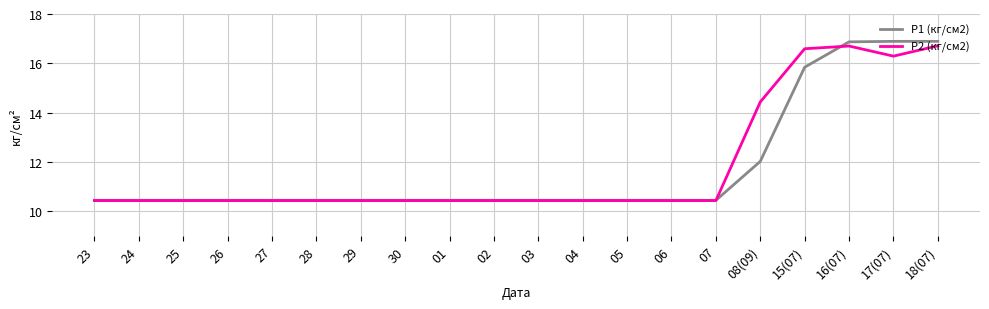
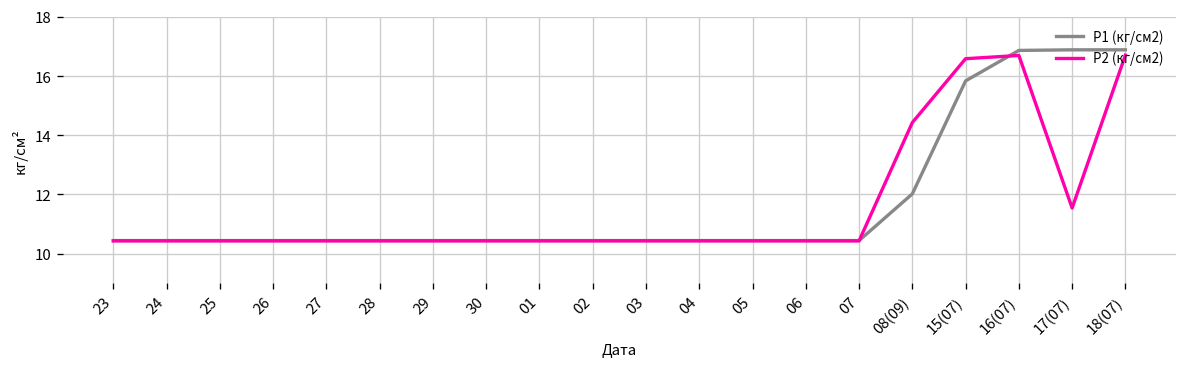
  {
    "P1 (кг/см2)": {
      "08(09)": 12.0,
      "15(07)": 15.8,
      "16(07)": 16.9,
      "17(07)": 16.9,
      "18(07)": 16.9
    },
    "P2 (кг/см2)": {
      "08(09)": 14.4,
      "15(07)": 16.6,
      "16(07)": 16.7,
-     "17(07)": 16.3,
+     "17(07)": 11.5,
      "18(07)": 16.7
    }
  }
